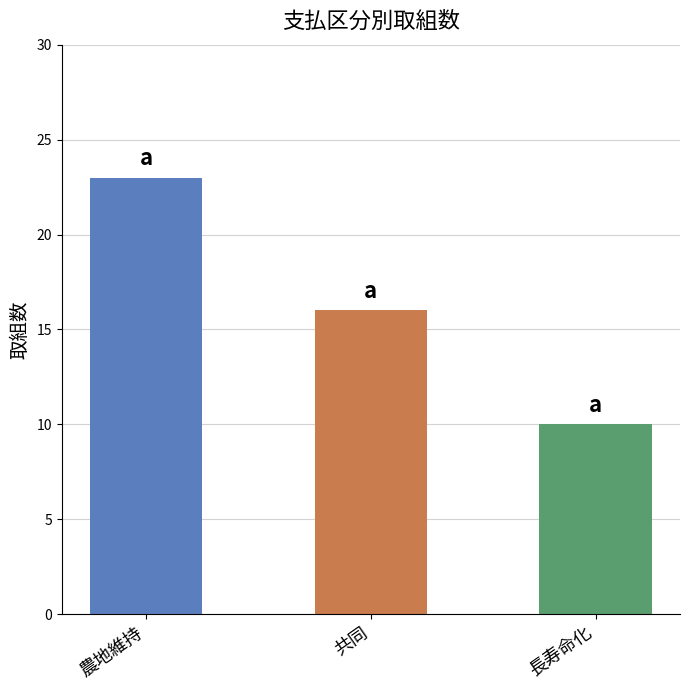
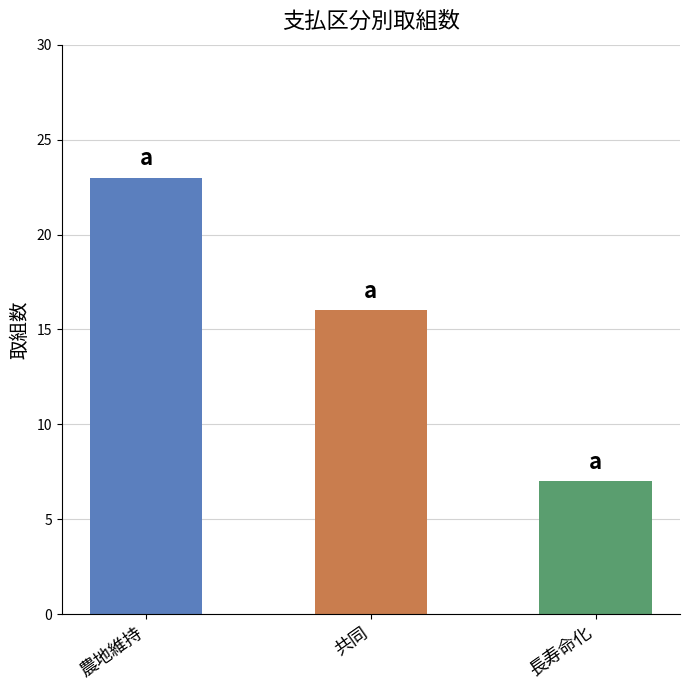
  {
    "農地維持": 23,
    "共同": 16,
-   "長寿命化": 10
+   "長寿命化": 7
  }
